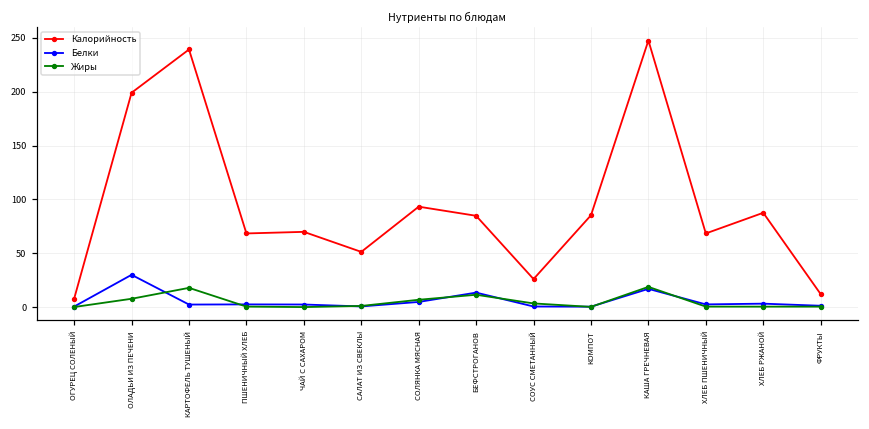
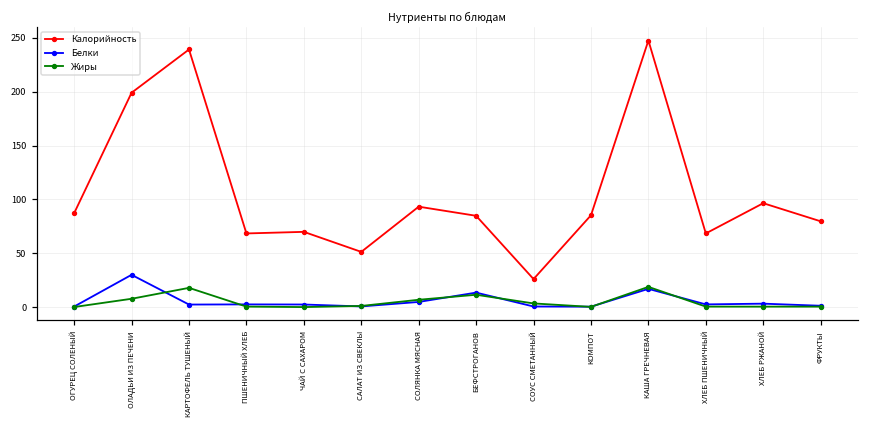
  {
    "Калорийность": {
-     "ОГУРЕЦ СОЛЕНЫЙ": 10,
+     "ОГУРЕЦ СОЛЕНЫЙ": 90,
      "ОЛАДЬИ ИЗ ПЕЧЕНИ": 200,
      "КАРТОФЕЛЬ ТУШЕНЫЙ": 240,
      "ПШЕНИЧНЫЙ ХЛЕБ": 70,
      "ЧАЙ С САХАРОМ": 70,
      "САЛАТ ИЗ СВЕКЛЫ": 50,
      "СОЛЯНКА МЯСНАЯ": 90,
      "БЕФСТРОГАНОВ": 80,
      "СОУС СМЕТАННЫЙ": 30,
      "КОМПОТ": 90,
      "КАША ГРЕЧНЕВАЯ": 250,
      "ХЛЕБ ПШЕНИЧНЫЙ": 70,
-     "ХЛЕБ РЖАНОЙ": 90,
-     "ФРУКТЫ": 10
+     "ХЛЕБ РЖАНОЙ": 100,
+     "ФРУКТЫ": 80
    },
    "Белки": {
      "ОЛАДЬИ ИЗ ПЕЧЕНИ": 30,
      "КАРТОФЕЛЬ ТУШЕНЫЙ": 0,
      "СОУС СМЕТАННЫЙ": 0,
      "ХЛЕБ РЖАНОЙ": 0
    },
    "Жиры": {
      "ОЛАДЬИ ИЗ ПЕЧЕНИ": 10,
      "КАРТОФЕЛЬ ТУШЕНЫЙ": 20,
      "СОУС СМЕТАННЫЙ": 0,
      "ХЛЕБ РЖАНОЙ": 0
    }
  }
